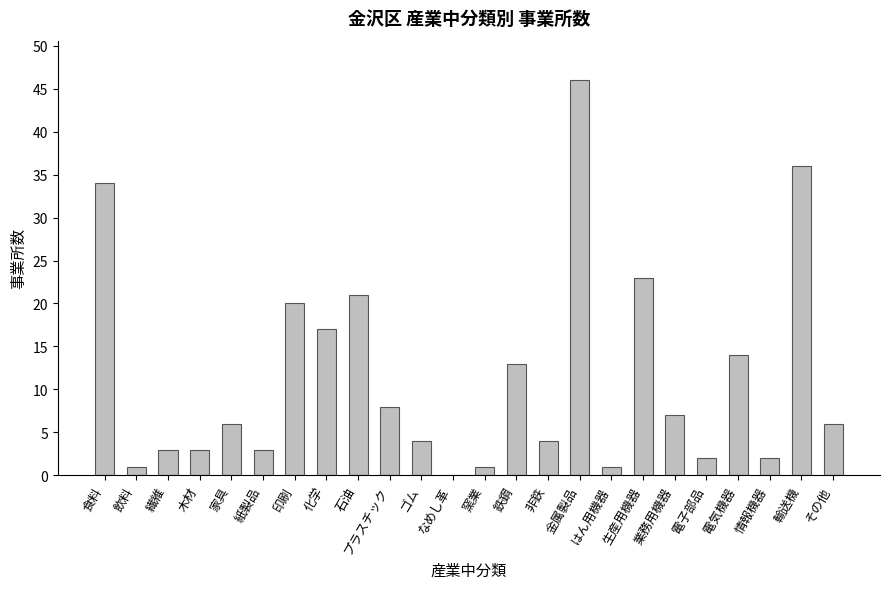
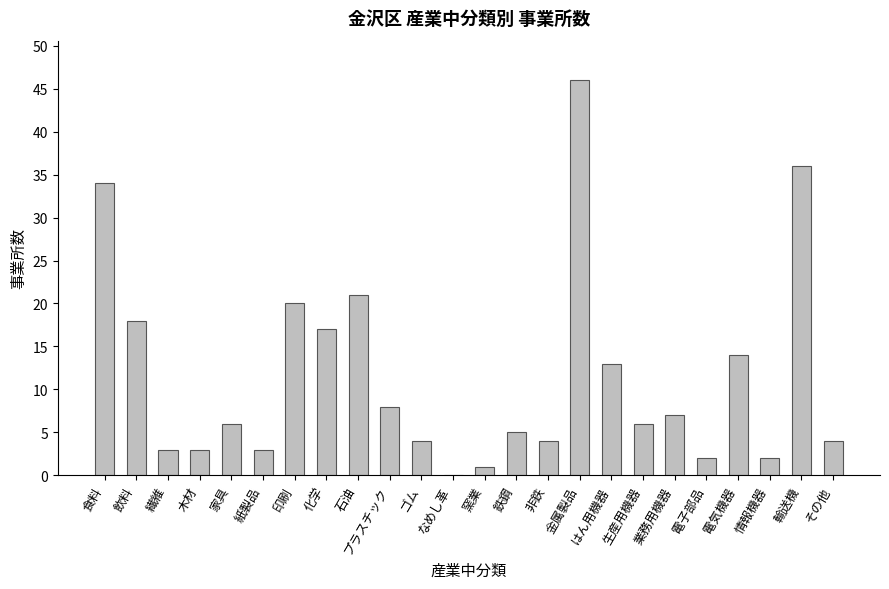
  {
    "食料": 34,
-   "飲料": 1,
+   "飲料": 18,
    "繊維": 3,
    "木材": 3,
    "家具": 6,
    "紙製品": 3,
    "印刷": 20,
    "化学": 17,
    "石油": 21,
    "プラスチック": 8,
    "ゴム": 4,
    "なめし革": 0,
    "窯業": 1,
-   "鉄鋼": 13,
+   "鉄鋼": 5,
    "非鉄": 4,
    "金属製品": 46,
-   "はん用機器": 1,
-   "生産用機器": 23,
+   "はん用機器": 13,
+   "生産用機器": 6,
    "業務用機器": 7,
    "電子部品": 2,
    "電気機器": 14,
    "情報機器": 2,
    "輸送機": 36,
-   "その他": 6
+   "その他": 4
  }
